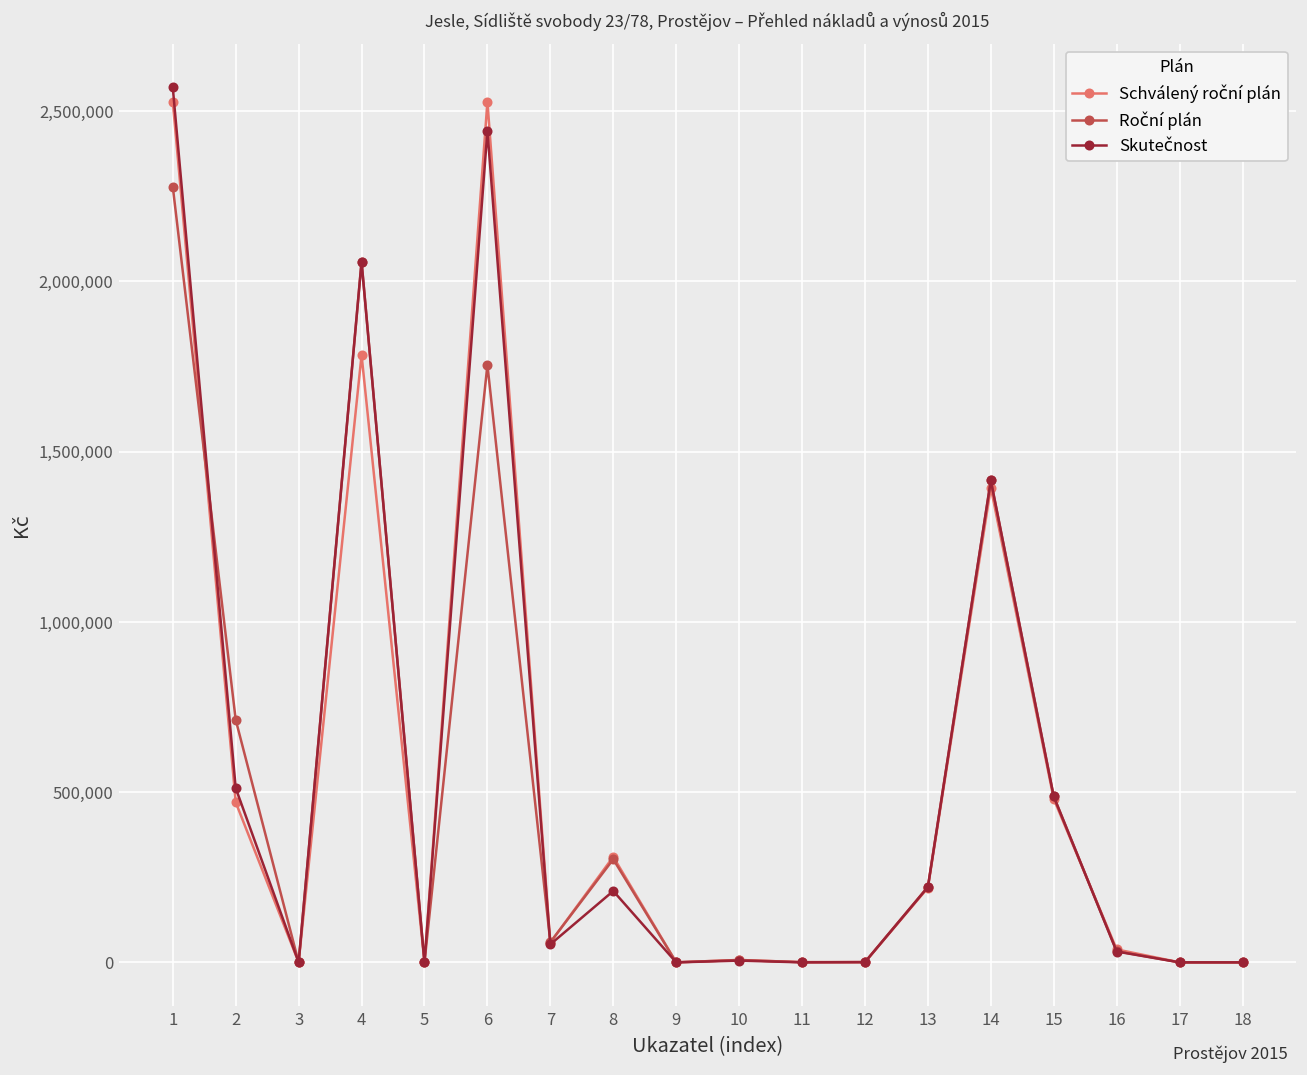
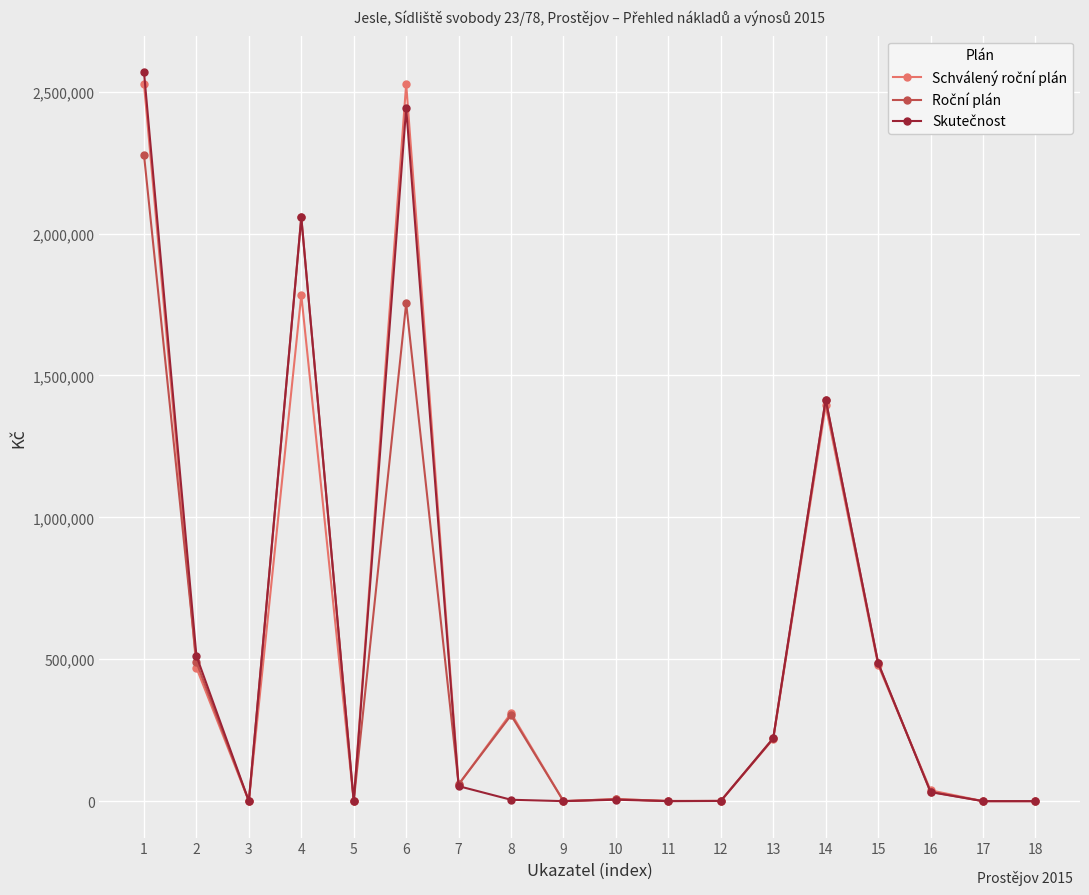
  {
    "Schválený roční plán": {
      "1": "2,530,000",
      "2": "470,000",
      "4": "1,780,000",
      "6": "2,530,000",
      "14": "1,390,000"
    },
    "Roční plán": {
      "1": "2,280,000",
-     "2": "710,000",
+     "2": "490,000",
      "6": "1,750,000"
    },
    "Skutečnost": {
      "1": "2,570,000",
      "2": "510,000",
      "6": "2,440,000",
-     "8": "210,000"
+     "8": "0"
    }
  }
